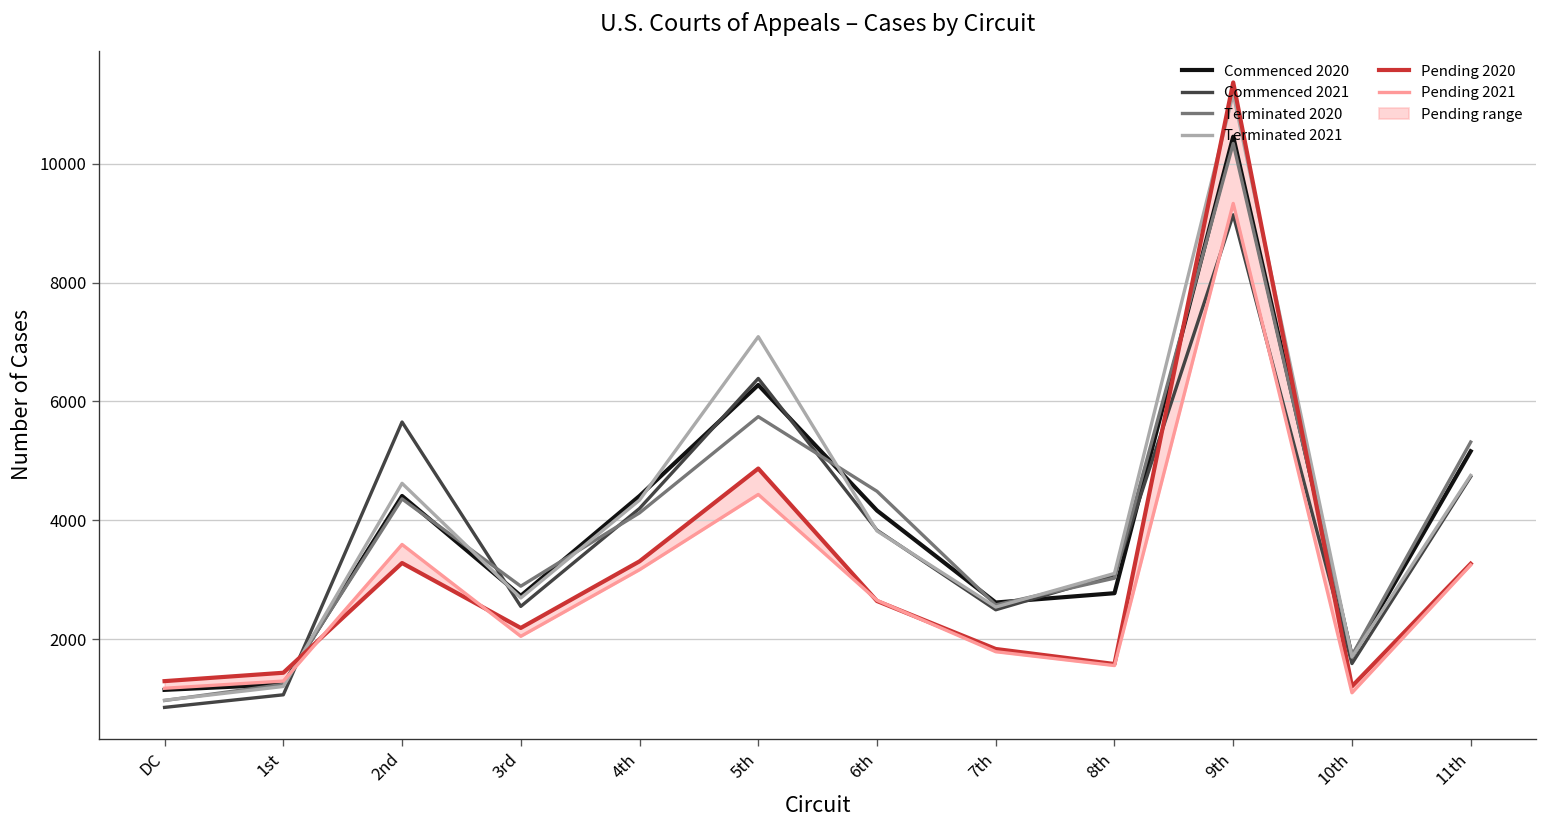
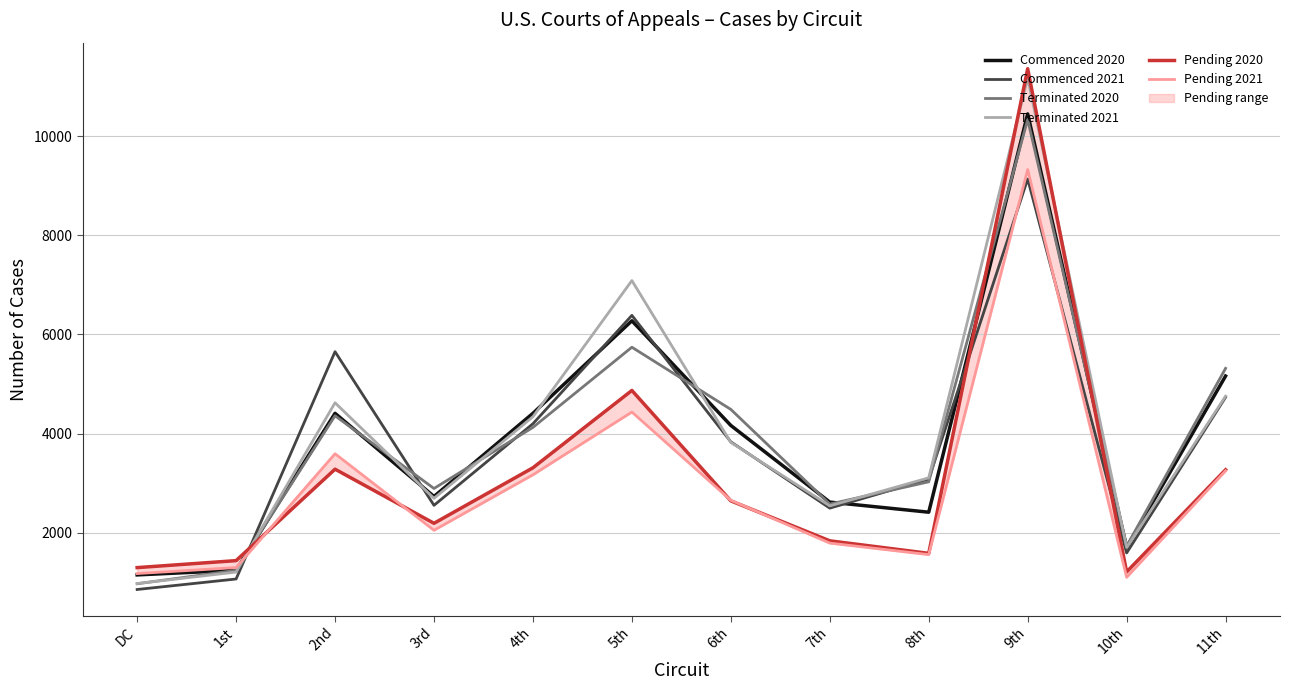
  {
    "Commenced 2020": {
      "4th": 4400,
      "5th": 6300,
      "6th": 4200,
-     "8th": 2800,
+     "8th": 2400,
      "9th": 10500,
      "11th": 5200
    },
    "Commenced 2021": {
      "DC": 900,
      "1st": 1100,
      "2nd": 5700,
      "3rd": 2600,
      "4th": 4200,
      "5th": 6400,
      "9th": 9100,
      "10th": 1600
    },
    "Terminated 2020": {
      "3rd": 2900,
      "4th": 4100,
      "5th": 5700,
      "6th": 4500,
      "8th": 3000,
      "9th": 10300,
      "11th": 5300
    },
    "Terminated 2021": {
      "2nd": 4600,
      "4th": 4300,
      "5th": 7100,
      "9th": 11200
    },
    "Pending 2020": {
      "2nd": 3300
    }
  }
